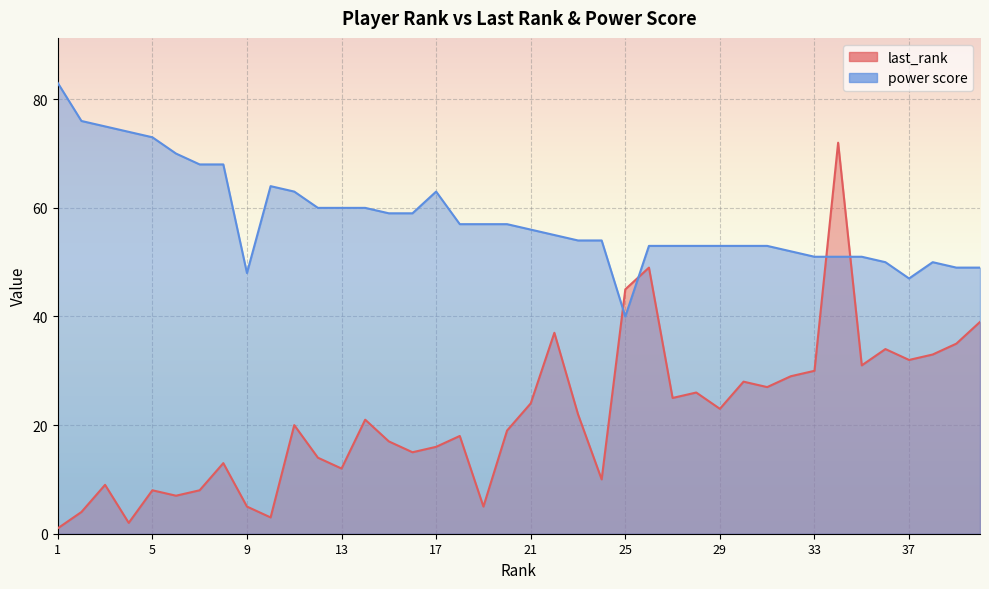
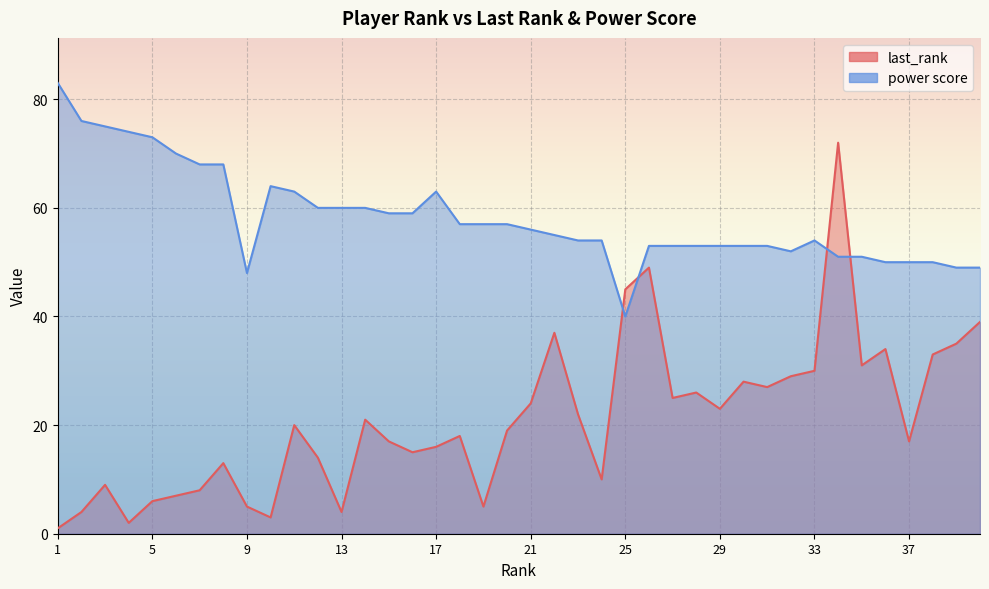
  {
    "last_rank": {
      "1": 1,
-     "5": 8,
+     "5": 6,
      "9": 5,
-     "13": 12,
+     "13": 4,
      "17": 16,
      "21": 24,
      "25": 45,
      "29": 23,
      "33": 30,
-     "37": 32
+     "37": 17
    },
    "power score": {
      "1": 83,
      "5": 73,
      "9": 48,
      "13": 60,
      "17": 63,
      "21": 56,
      "25": 40,
      "29": 53,
-     "33": 51,
-     "37": 47
+     "33": 54,
+     "37": 50
    }
  }
